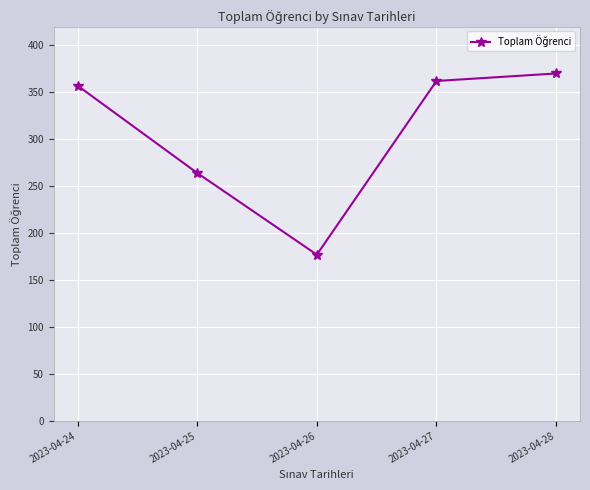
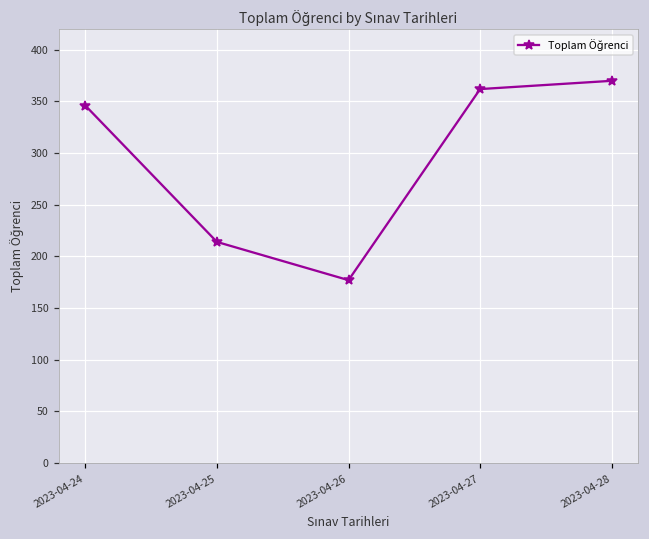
  {
-   "2023-04-24": 360,
-   "2023-04-25": 260,
+   "2023-04-24": 350,
+   "2023-04-25": 210,
    "2023-04-26": 180,
    "2023-04-27": 360,
    "2023-04-28": 370
  }
